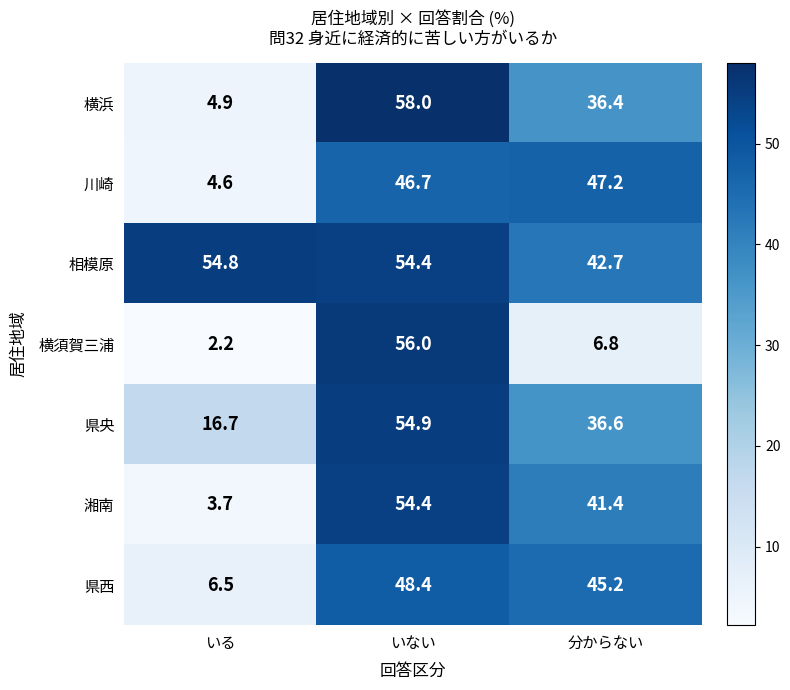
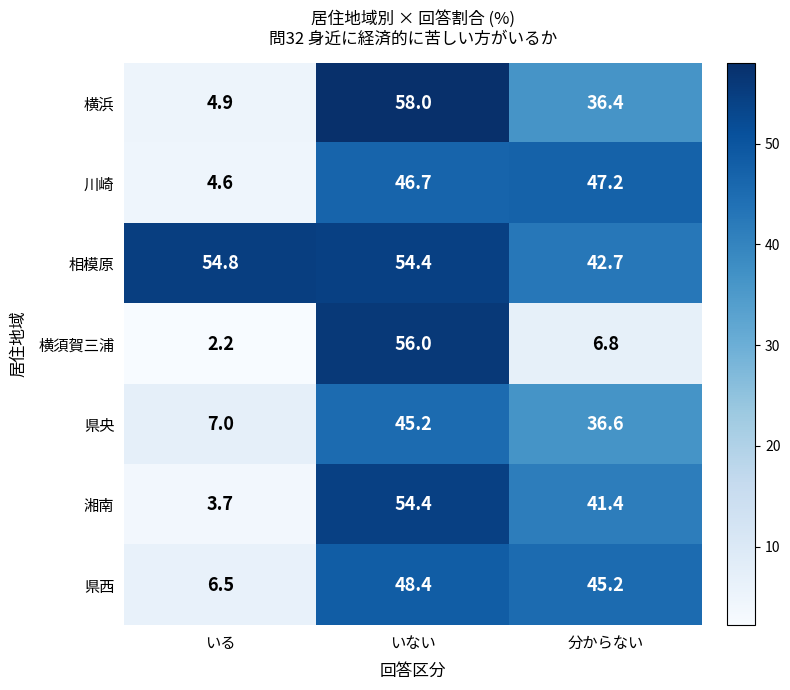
  {
    "横浜": {
      "いる": 4.9,
      "いない": 58.0,
      "分からない": 36.4
    },
    "川崎": {
      "いる": 4.6,
      "いない": 46.7,
      "分からない": 47.2
    },
    "相模原": {
      "いる": 54.8,
      "いない": 54.4,
      "分からない": 42.7
    },
    "横須賀三浦": {
      "いる": 2.2,
      "いない": 56.0,
      "分からない": 6.8
    },
    "県央": {
-     "いる": 16.7,
-     "いない": 54.9,
+     "いる": 7.0,
+     "いない": 45.2,
      "分からない": 36.6
    },
    "湘南": {
      "いる": 3.7,
      "いない": 54.4,
      "分からない": 41.4
    },
    "県西": {
      "いる": 6.5,
      "いない": 48.4,
      "分からない": 45.2
    }
  }
